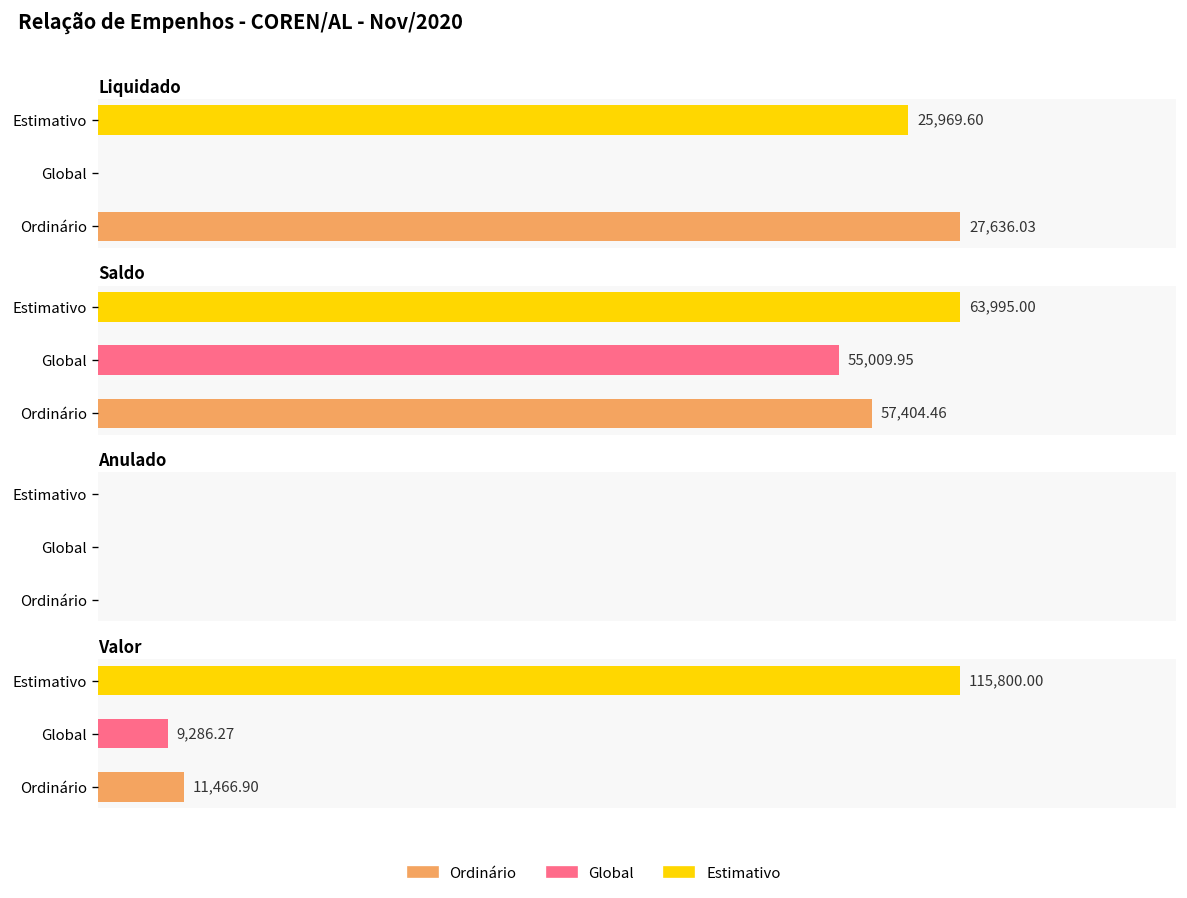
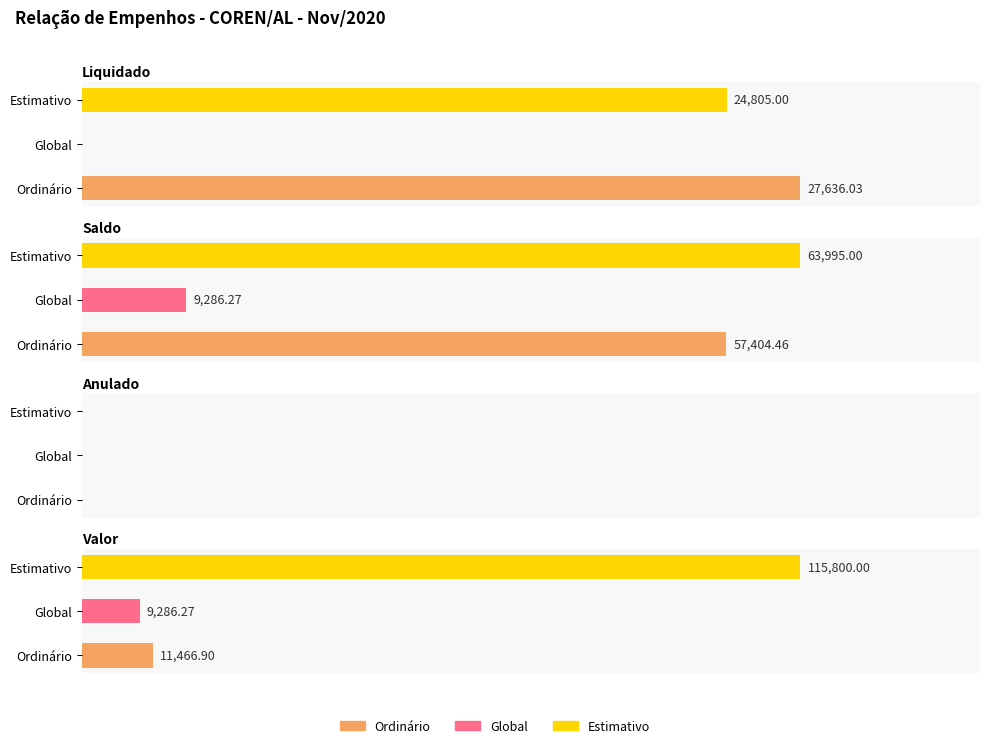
  {
    "Liquidado": {
-     "Estimativo": "25,969.60",
+     "Estimativo": "24,805.00",
      "Ordinário": "27,636.03"
    },
    "Saldo": {
      "Estimativo": "63,995.00",
-     "Global": "55,009.95",
+     "Global": "9,286.27",
      "Ordinário": "57,404.46"
    },
    "Valor": {
      "Estimativo": "115,800.00",
      "Global": "9,286.27",
      "Ordinário": "11,466.90"
    }
  }
